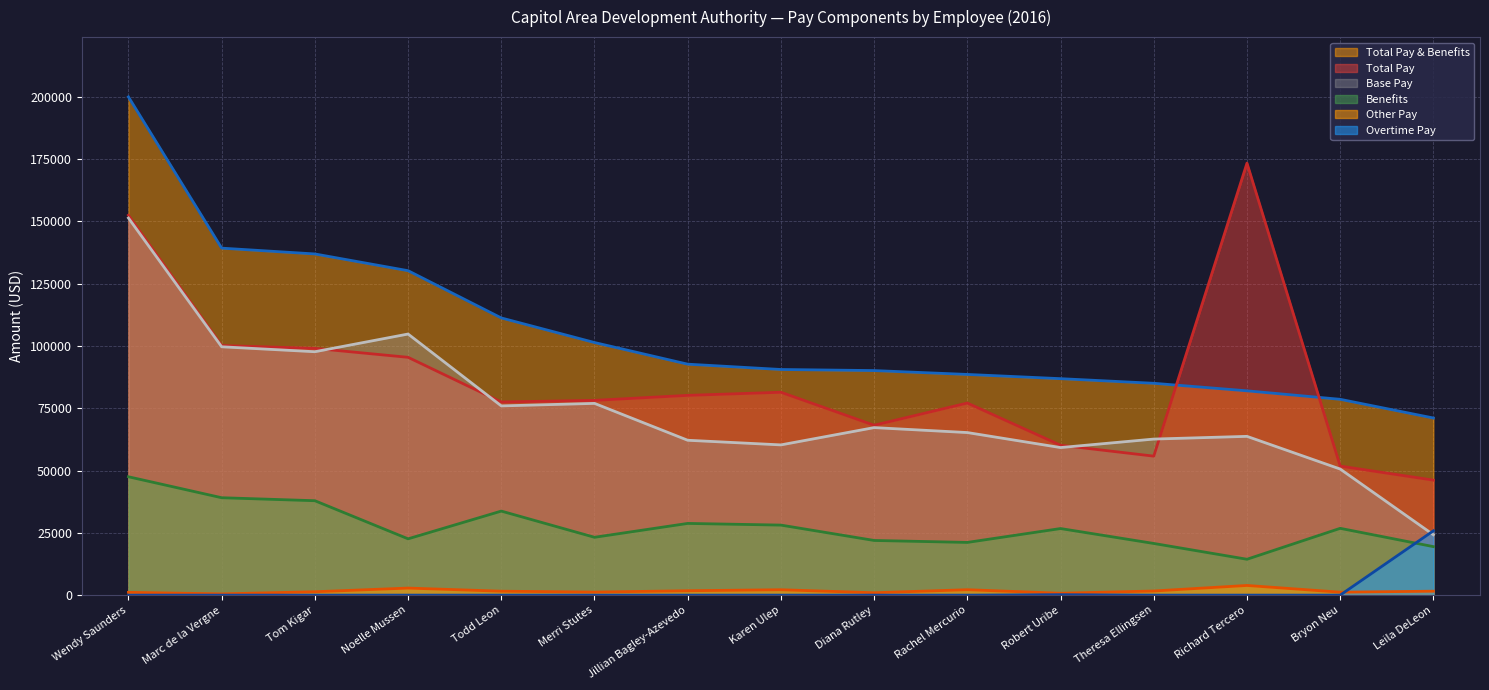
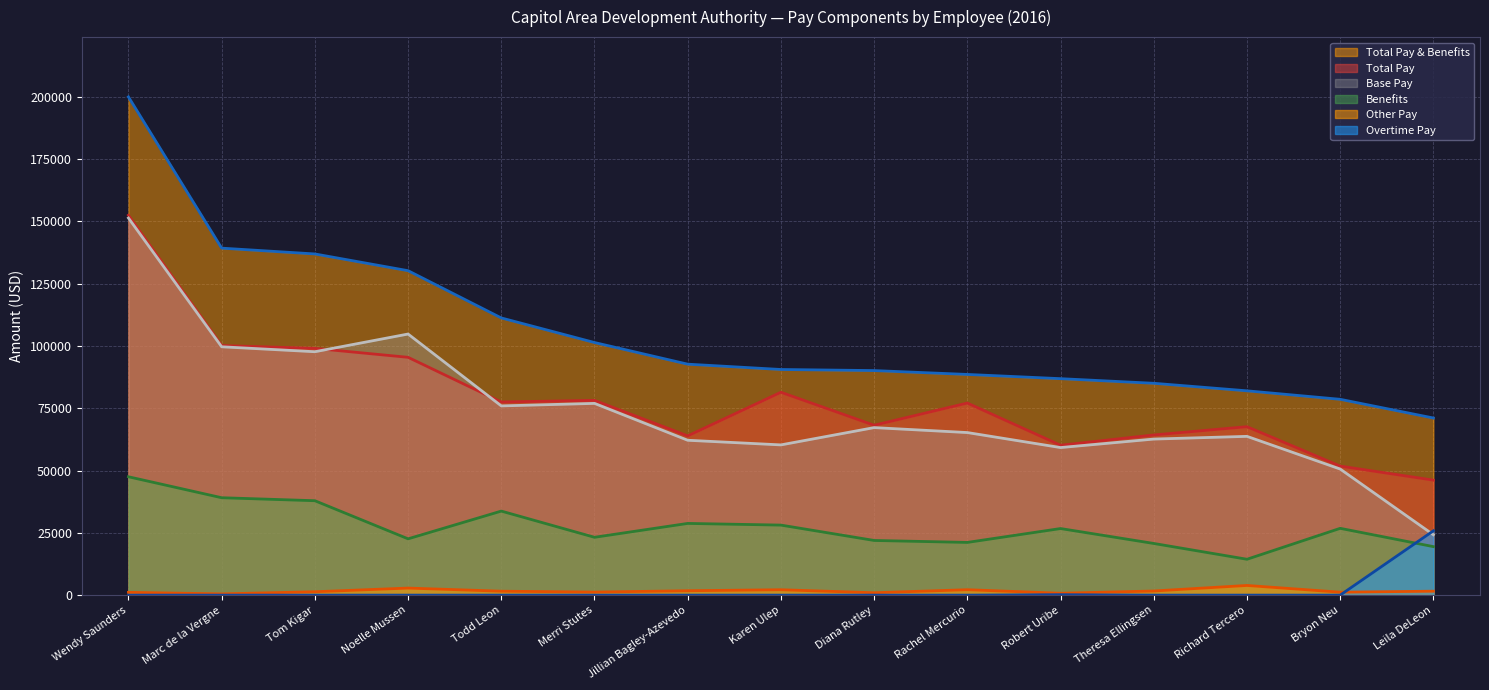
  {
    "Total Pay": {
      "Wendy Saunders": 152000,
      "Tom Kigar": 99000,
      "Noelle Mussen": 95000,
      "Todd Leon": 78000,
      "Merri Stutes": 78000,
-     "Jillian Bagley-Azevedo": 80000,
+     "Jillian Bagley-Azevedo": 64000,
      "Karen Ulep": 81000,
      "Rachel Mercurio": 77000,
-     "Theresa Ellingsen": 56000,
-     "Richard Tercero": 173000,
+     "Theresa Ellingsen": 64000,
+     "Richard Tercero": 68000,
      "Bryon Neu": 52000,
      "Leila DeLeon": 46000
    },
    "Overtime Pay": {
      "Wendy Saunders": 0,
      "Tom Kigar": 0,
      "Noelle Mussen": 0,
      "Todd Leon": 0,
      "Merri Stutes": 0,
      "Jillian Bagley-Azevedo": 0,
      "Karen Ulep": 0,
      "Rachel Mercurio": 0,
      "Theresa Ellingsen": 0,
      "Richard Tercero": 0,
      "Bryon Neu": 0,
      "Leila DeLeon": 26000
    }
  }
